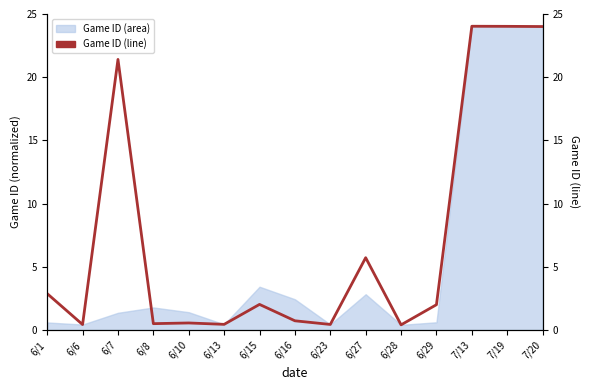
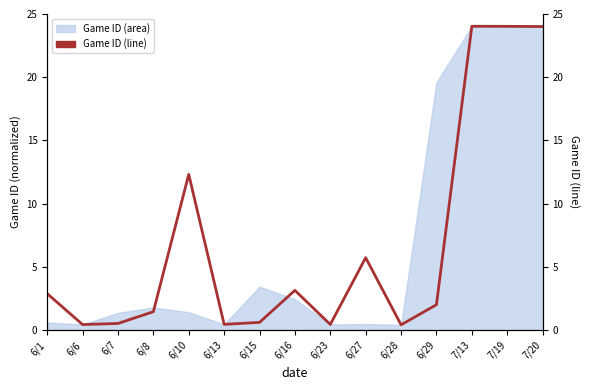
  {
    "Game ID (area)": {
      "6/1": 0.6,
      "6/6": 0.4,
      "6/7": 1.4,
      "6/8": 1.8,
      "6/10": 1.4,
      "6/13": 0.4,
      "6/15": 3.4,
      "6/16": 2.4,
      "6/23": 0.4,
-     "6/27": 2.8,
+     "6/27": 0.5,
      "6/28": 0.4,
-     "6/29": 0.6,
+     "6/29": 19.6,
      "7/13": 24.0,
      "7/19": 24.0,
      "7/20": 24.0
    },
    "Game ID (line)": {
      "6/1": 2.9,
      "6/6": 0.4,
-     "6/7": 21.4,
-     "6/8": 0.5,
-     "6/10": 0.6,
+     "6/7": 0.5,
+     "6/8": 1.4,
+     "6/10": 12.3,
      "6/13": 0.4,
-     "6/15": 2.0,
-     "6/16": 0.7,
+     "6/15": 0.6,
+     "6/16": 3.1,
      "6/23": 0.4,
      "6/27": 5.7,
      "6/28": 0.4,
      "6/29": 2.0,
      "7/13": 24.0,
      "7/19": 24.0,
      "7/20": 24.0
    }
  }
